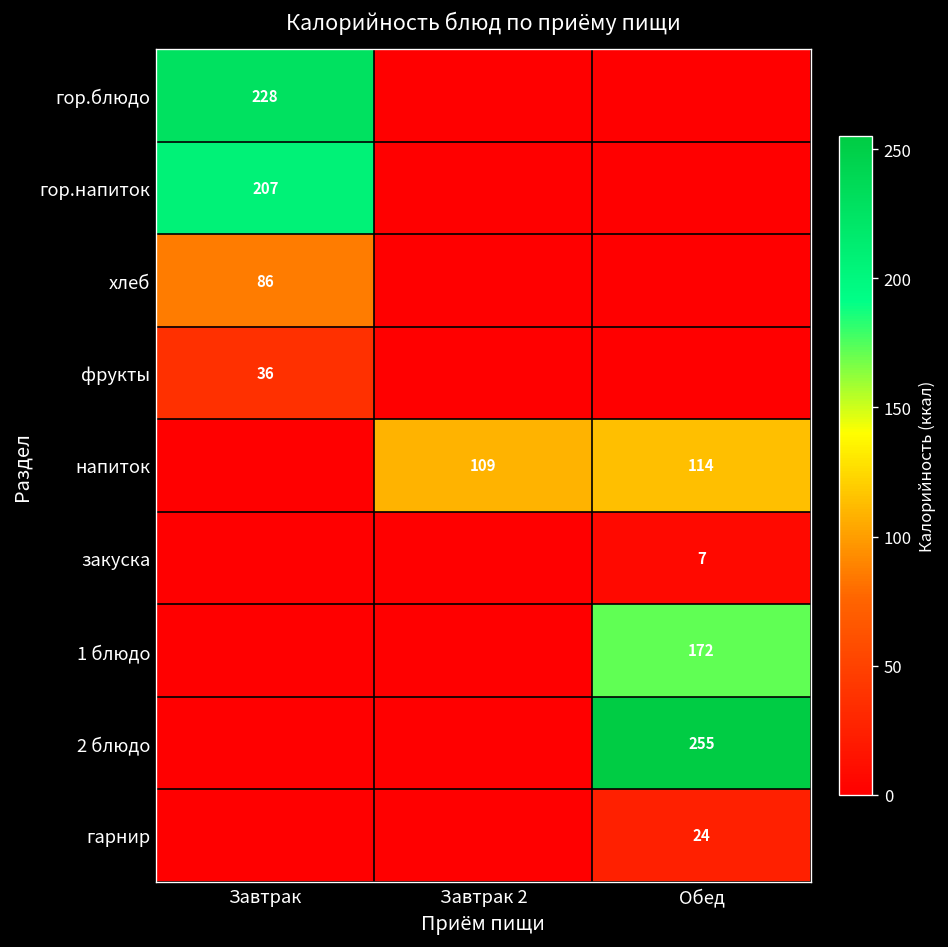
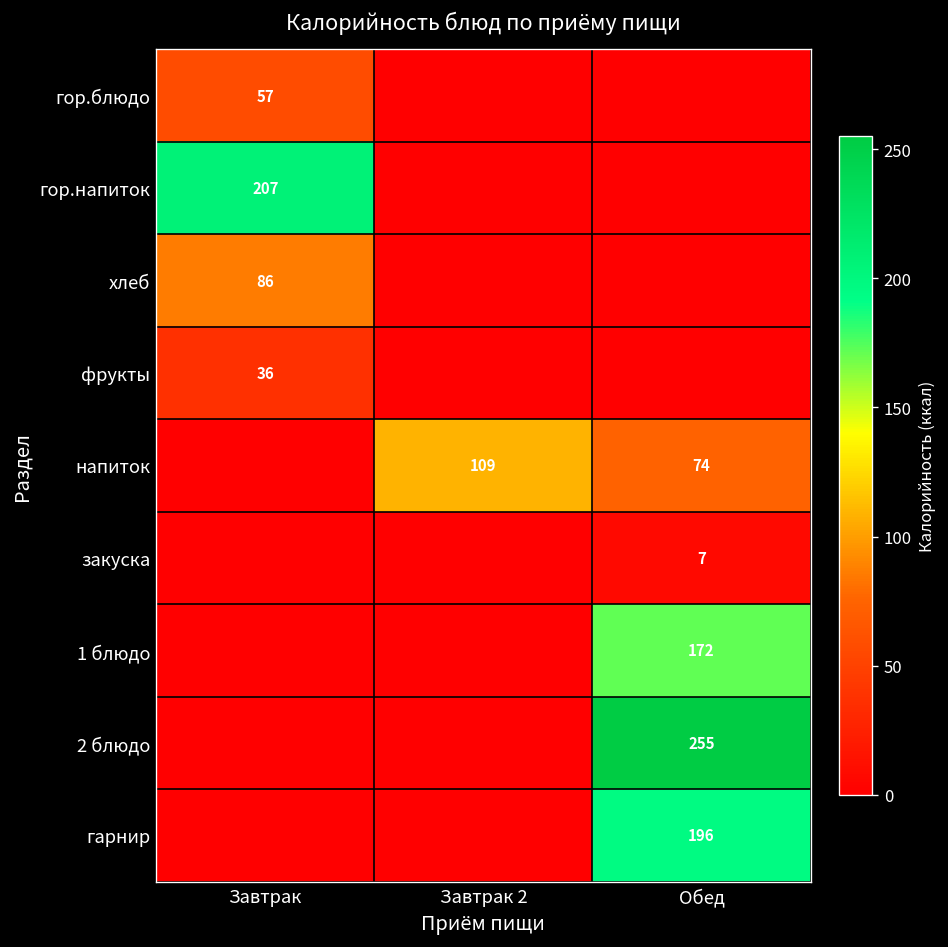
  {
    "гор.блюдо": {
-     "Завтрак": 228
+     "Завтрак": 57
    },
    "гор.напиток": {
      "Завтрак": 207
    },
    "хлеб": {
      "Завтрак": 86
    },
    "фрукты": {
      "Завтрак": 36
    },
    "напиток": {
      "Завтрак 2": 109,
-     "Обед": 114
+     "Обед": 74
    },
    "закуска": {
      "Обед": 7
    },
    "1 блюдо": {
      "Обед": 172
    },
    "2 блюдо": {
      "Обед": 255
    },
    "гарнир": {
-     "Обед": 24
+     "Обед": 196
    }
  }
